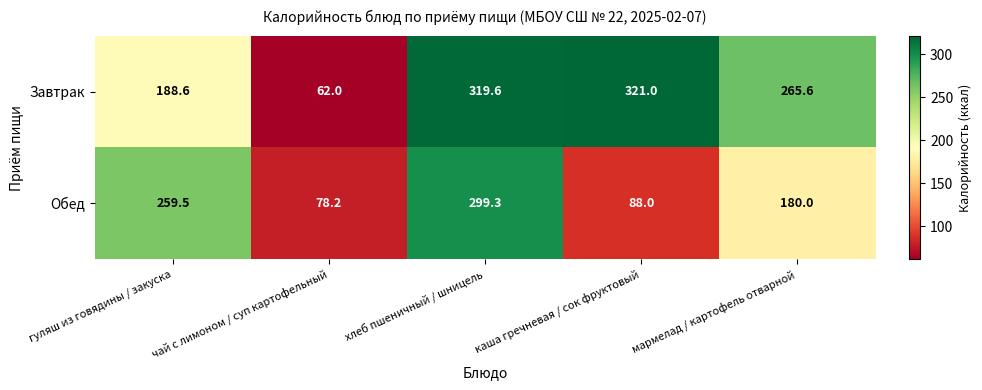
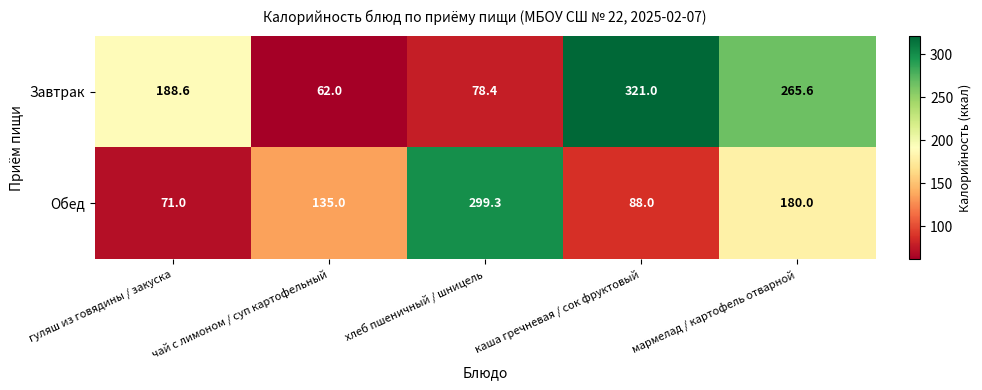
  {
    "Завтрак": {
      "гуляш из говядины / закуска": 188.6,
      "чай с лимоном / суп картофельный": 62.0,
-     "хлеб пшеничный / шницель": 319.6,
+     "хлеб пшеничный / шницель": 78.4,
      "каша гречневая / сок фруктовый": 321.0,
      "мармелад / картофель отварной": 265.6
    },
    "Обед": {
-     "гуляш из говядины / закуска": 259.5,
-     "чай с лимоном / суп картофельный": 78.2,
+     "гуляш из говядины / закуска": 71.0,
+     "чай с лимоном / суп картофельный": 135.0,
      "хлеб пшеничный / шницель": 299.3,
      "каша гречневая / сок фруктовый": 88.0,
      "мармелад / картофель отварной": 180.0
    }
  }
